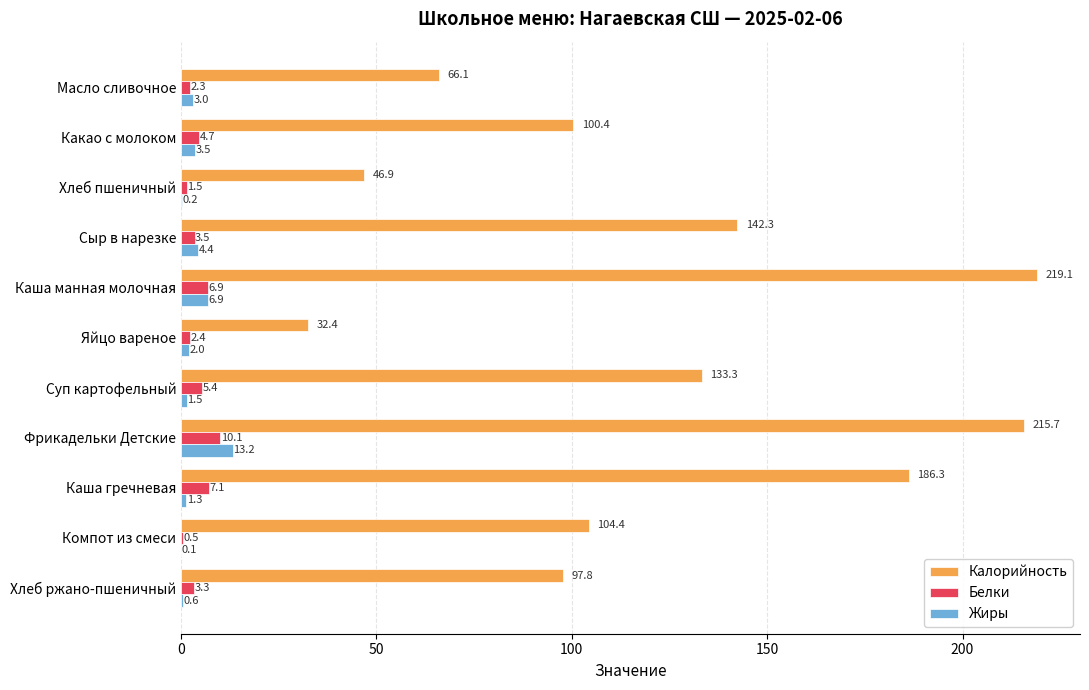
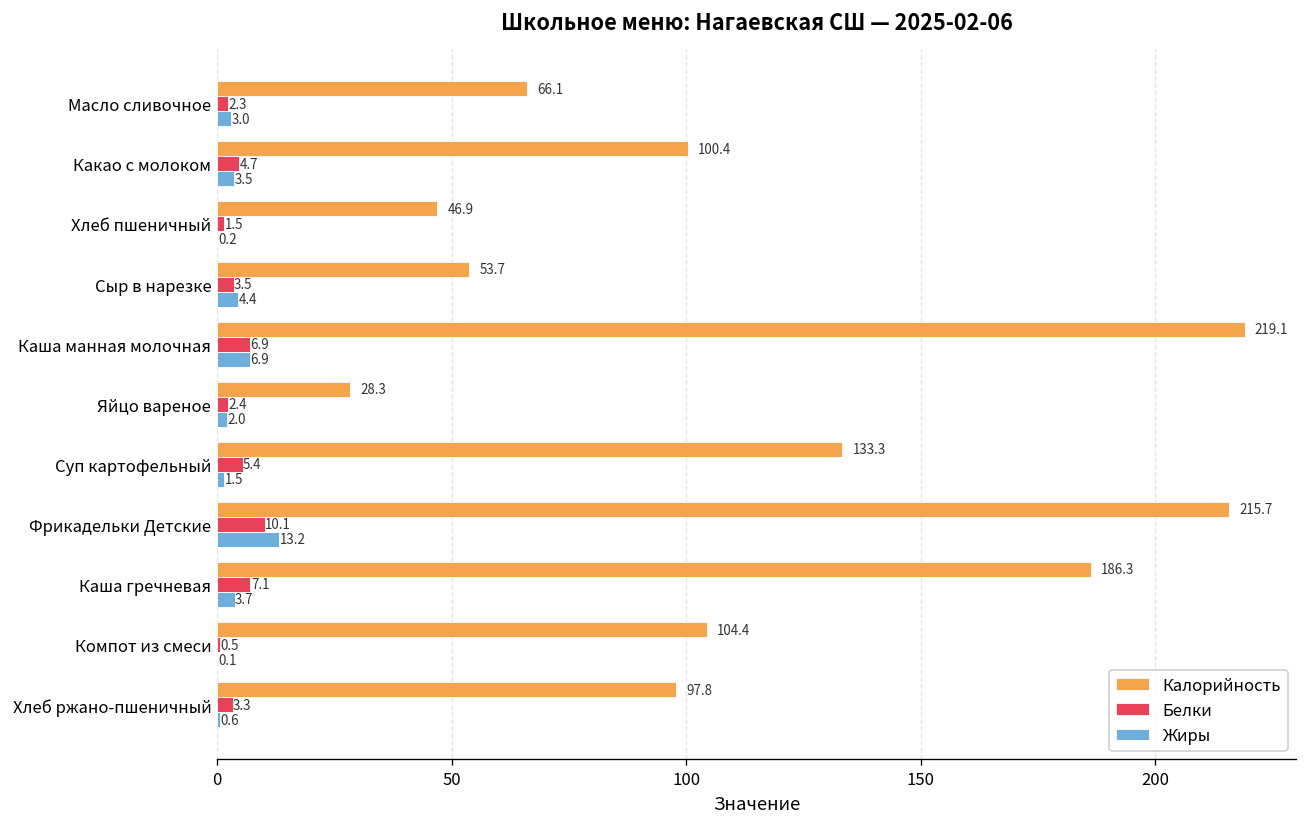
  {
    "Калорийность": {
      "Масло сливочное": 66.1,
      "Какао с молоком": 100.4,
      "Хлеб пшеничный": 46.9,
-     "Сыр в нарезке": 142.3,
+     "Сыр в нарезке": 53.7,
      "Каша манная молочная": 219.1,
-     "Яйцо вареное": 32.4,
+     "Яйцо вареное": 28.3,
      "Суп картофельный": 133.3,
      "Фрикадельки Детские": 215.7,
      "Каша гречневая": 186.3,
      "Компот из смеси": 104.4,
      "Хлеб ржано-пшеничный": 97.8
    },
    "Белки": {
      "Масло сливочное": 2.3,
      "Какао с молоком": 4.7,
      "Хлеб пшеничный": 1.5,
      "Сыр в нарезке": 3.5,
      "Каша манная молочная": 6.9,
      "Яйцо вареное": 2.4,
      "Суп картофельный": 5.4,
      "Фрикадельки Детские": 10.1,
      "Каша гречневая": 7.1,
      "Компот из смеси": 0.5,
      "Хлеб ржано-пшеничный": 3.3
    },
    "Жиры": {
      "Масло сливочное": 3.0,
      "Какао с молоком": 3.5,
      "Хлеб пшеничный": 0.2,
      "Сыр в нарезке": 4.4,
      "Каша манная молочная": 6.9,
      "Яйцо вареное": 2.0,
      "Суп картофельный": 1.5,
      "Фрикадельки Детские": 13.2,
-     "Каша гречневая": 1.3,
+     "Каша гречневая": 3.7,
      "Компот из смеси": 0.1,
      "Хлеб ржано-пшеничный": 0.6
    }
  }
